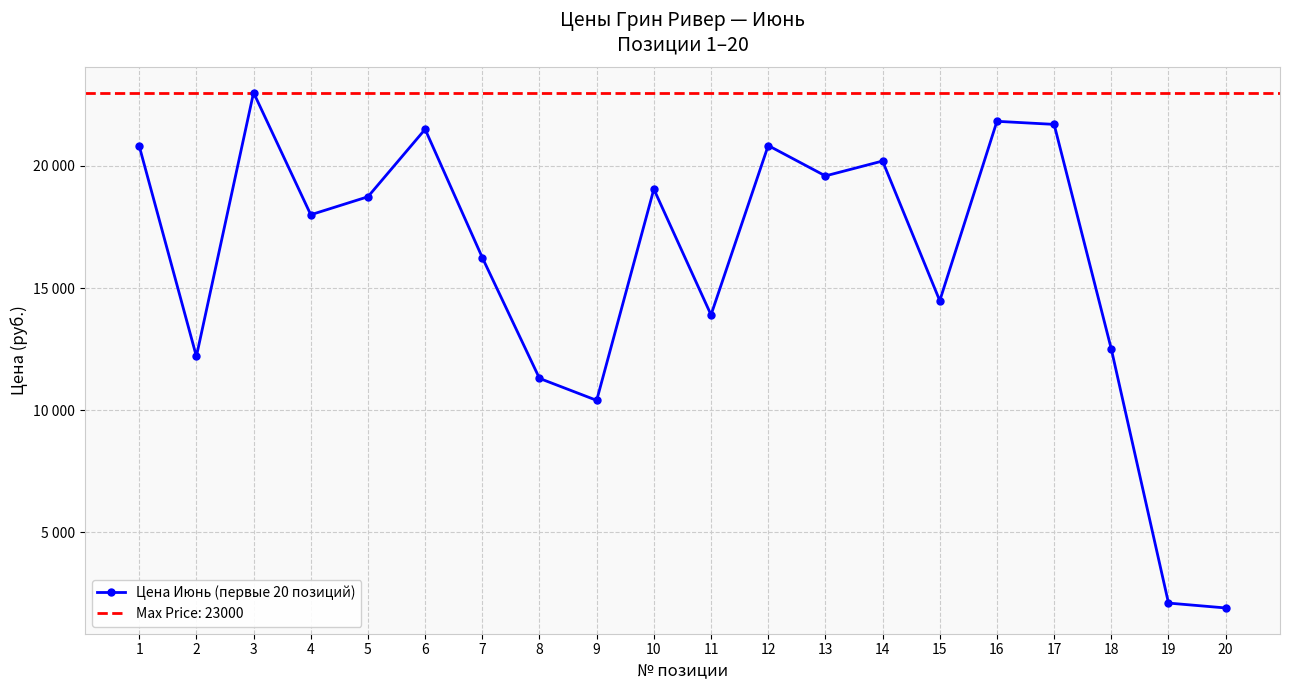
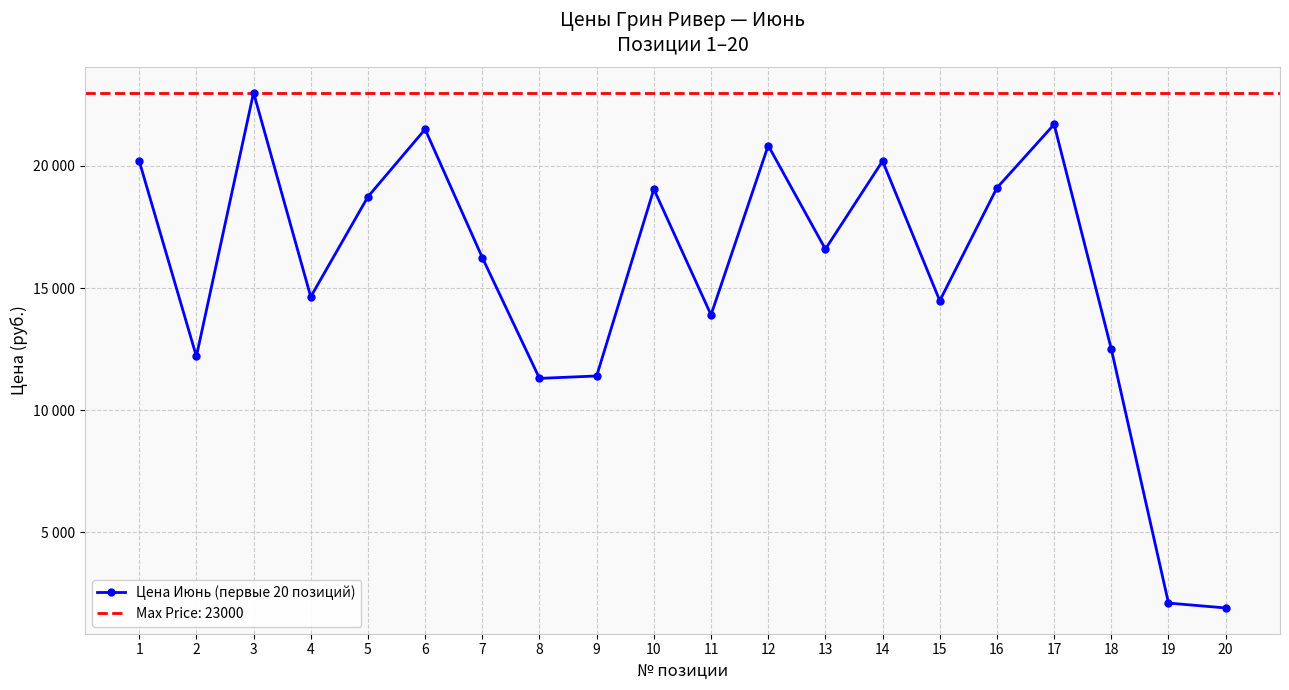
  {
-   "1": 20800,
+   "1": 20200,
    "2": 12200,
    "3": 23000,
-   "4": 18000,
+   "4": 14600,
    "5": 18700,
    "6": 21500,
    "7": 16200,
    "8": 11300,
-   "9": 10400,
+   "9": 11400,
    "10": 19000,
    "11": 13900,
    "12": 20800,
-   "13": 19600,
+   "13": 16600,
    "14": 20200,
    "15": 14500,
-   "16": 21800,
+   "16": 19100,
    "17": 21700,
    "18": 12500,
    "19": 2100,
    "20": 1900
  }
